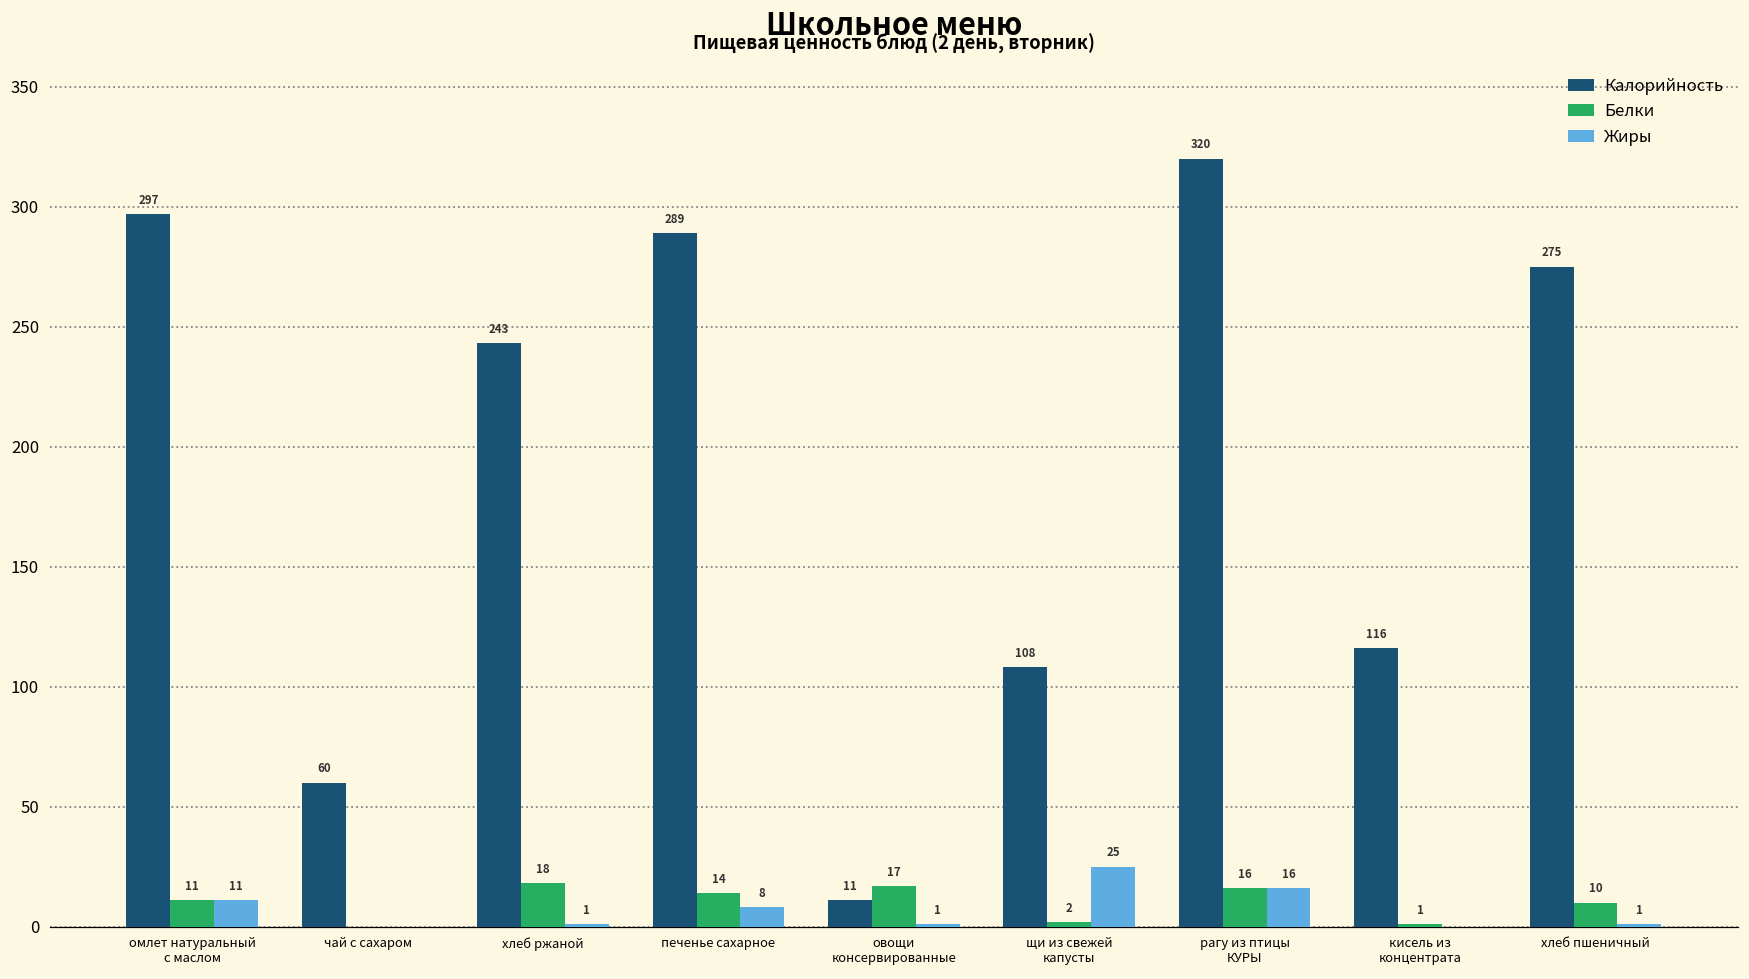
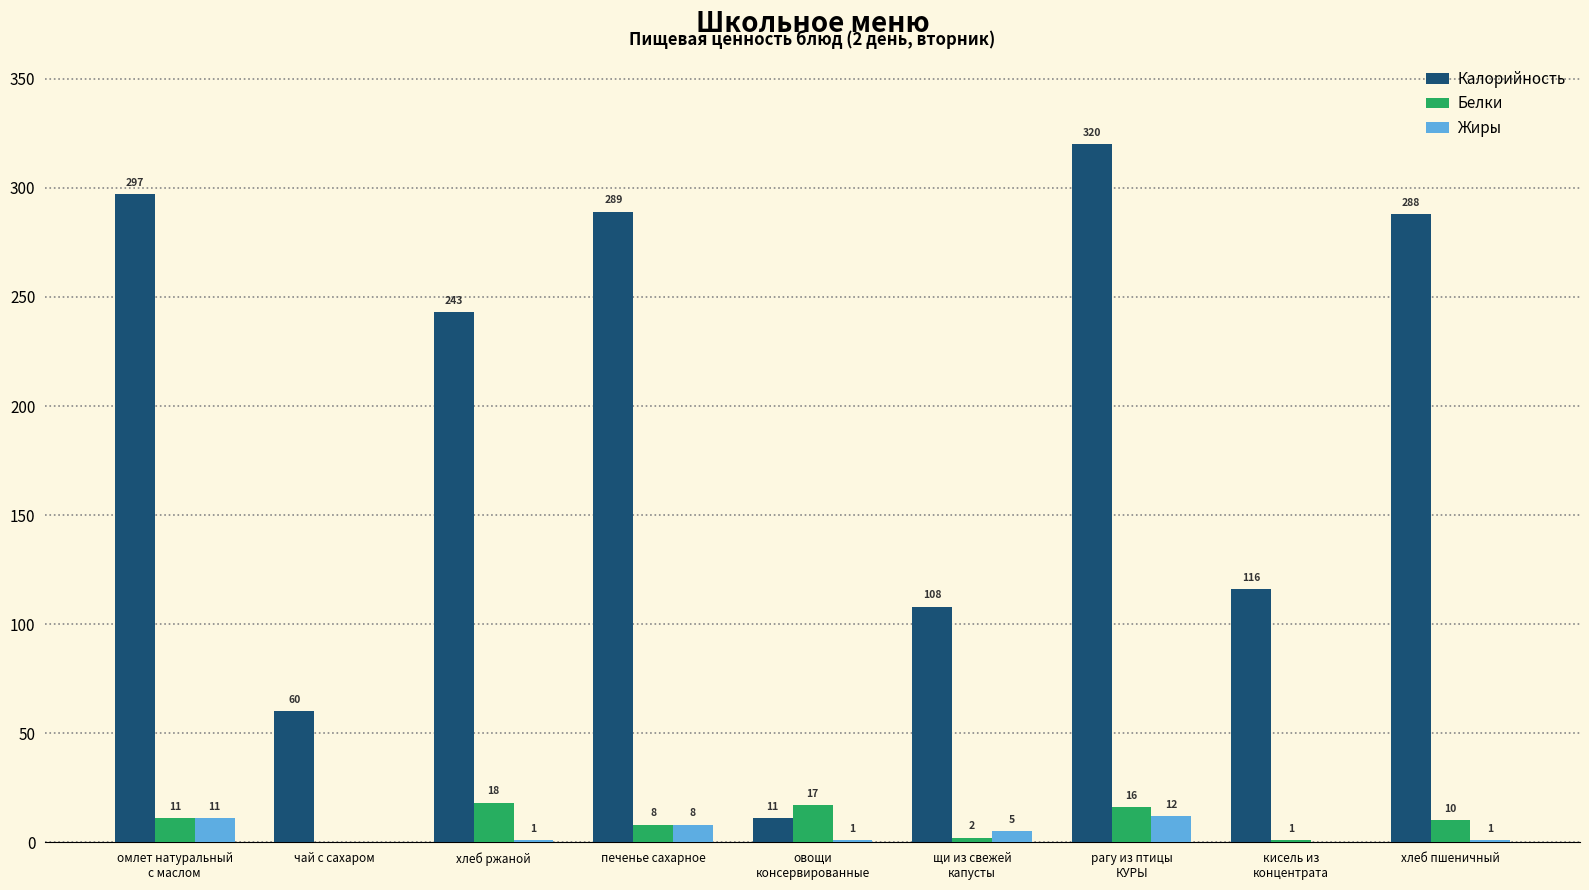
  {
    "Калорийность": {
      "омлет натуральный с маслом": 297,
      "чай с сахаром": 60,
      "хлеб ржаной": 243,
      "печенье сахарное": 289,
      "овощи консервированные": 11,
      "щи из свежей капусты": 108,
      "рагу из птицы КУРЫ": 320,
      "кисель из концентрата": 116,
-     "хлеб пшеничный": 275
+     "хлеб пшеничный": 288
    },
    "Белки": {
      "омлет натуральный с маслом": 11,
      "хлеб ржаной": 18,
-     "печенье сахарное": 14,
+     "печенье сахарное": 8,
      "овощи консервированные": 17,
      "щи из свежей капусты": 2,
      "рагу из птицы КУРЫ": 16,
      "кисель из концентрата": 1,
      "хлеб пшеничный": 10
    },
    "Жиры": {
      "омлет натуральный с маслом": 11,
      "хлеб ржаной": 1,
      "печенье сахарное": 8,
      "овощи консервированные": 1,
-     "щи из свежей капусты": 25,
-     "рагу из птицы КУРЫ": 16,
+     "щи из свежей капусты": 5,
+     "рагу из птицы КУРЫ": 12,
      "хлеб пшеничный": 1
    }
  }
